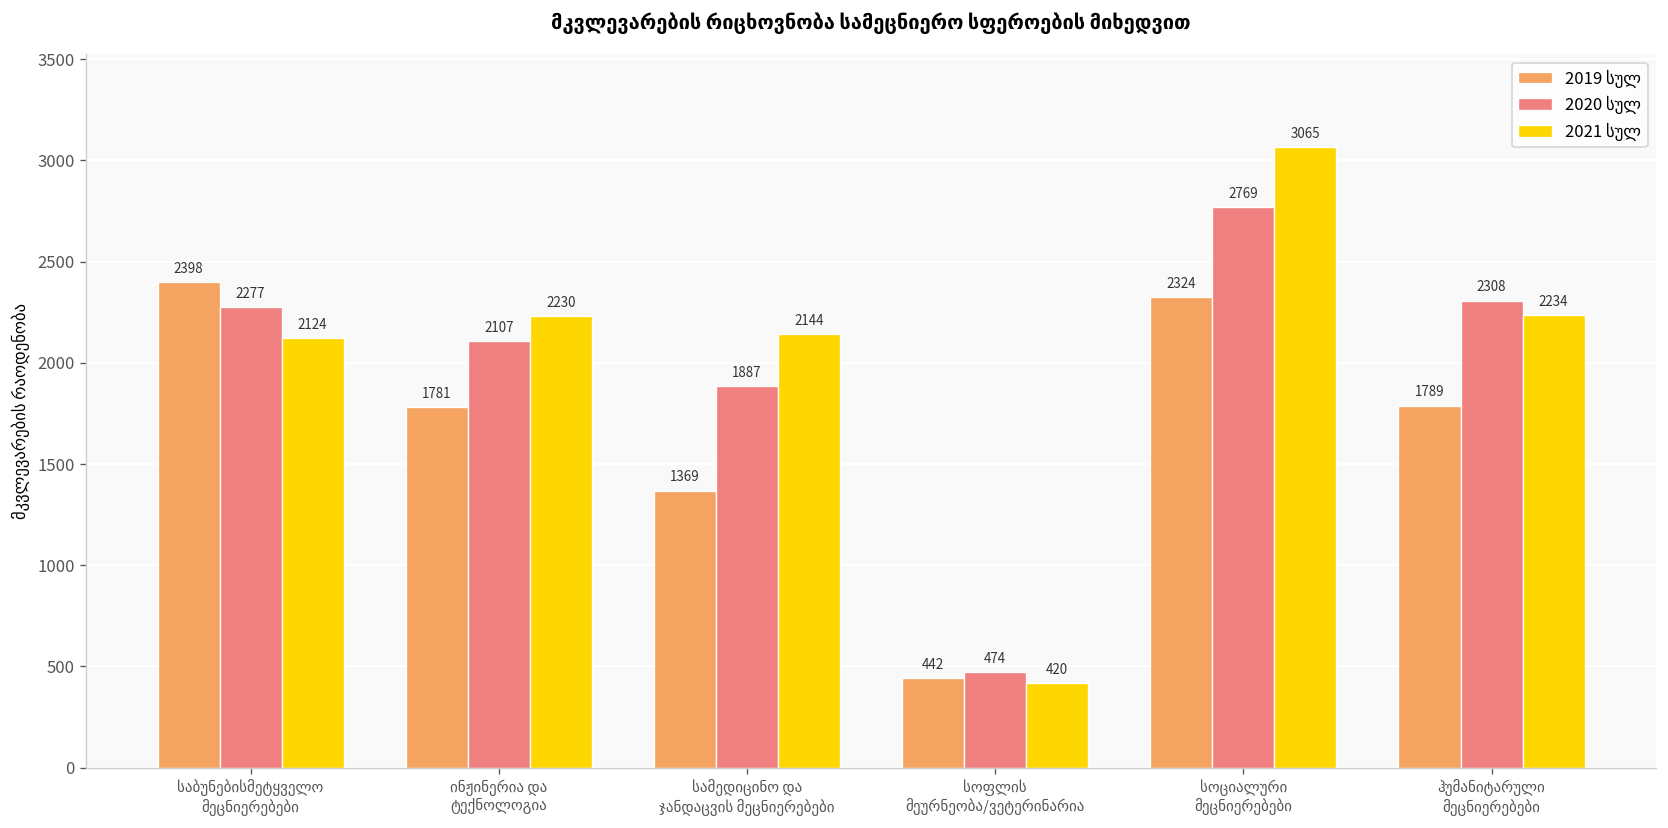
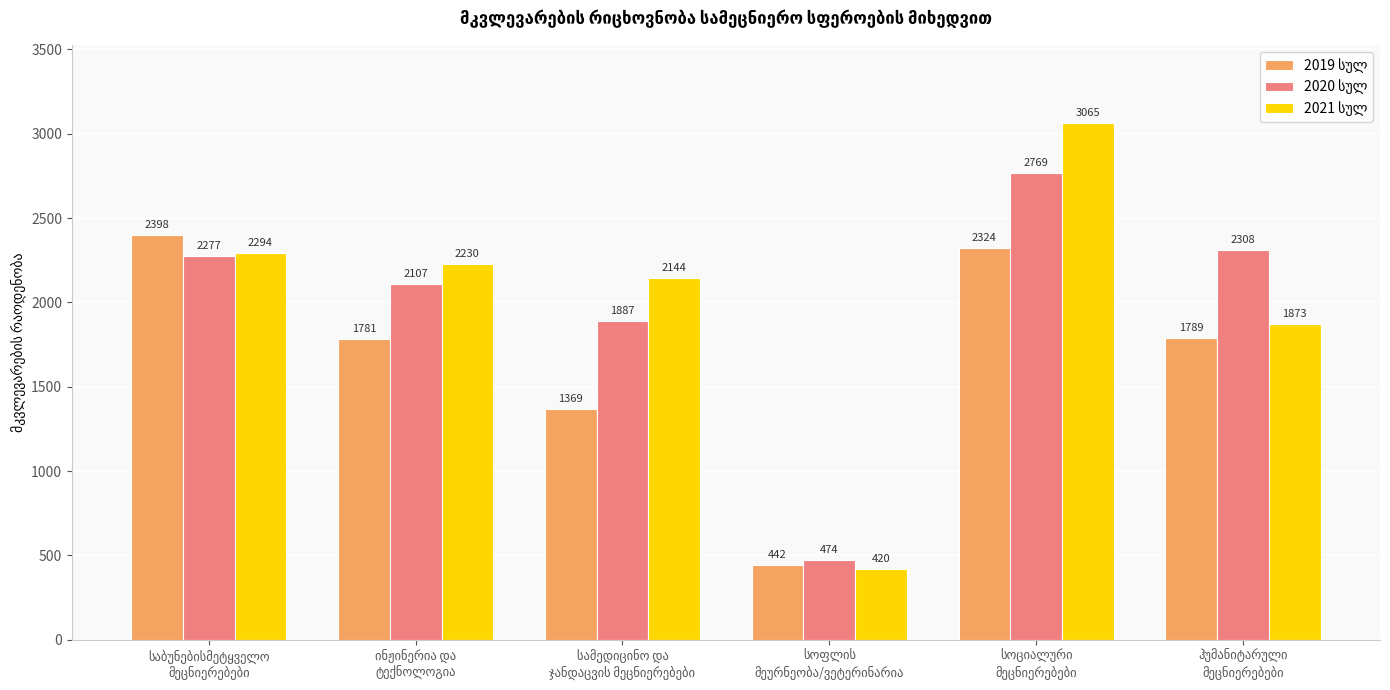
  {
    "2021 სულ": {
-     "საბუნებისმეტყველო მეცნიერებები": 2124,
+     "საბუნებისმეტყველო მეცნიერებები": 2294,
      "ინჟინერია და ტექნოლოგია": 2230,
      "სამედიცინო და ჯანდაცვის მეცნიერებები": 2144,
      "სოფლის მეურნეობა/ვეტერინარია": 420,
      "სოციალური მეცნიერებები": 3065,
-     "ჰუმანიტარული მეცნიერებები": 2234
+     "ჰუმანიტარული მეცნიერებები": 1873
    }
  }
